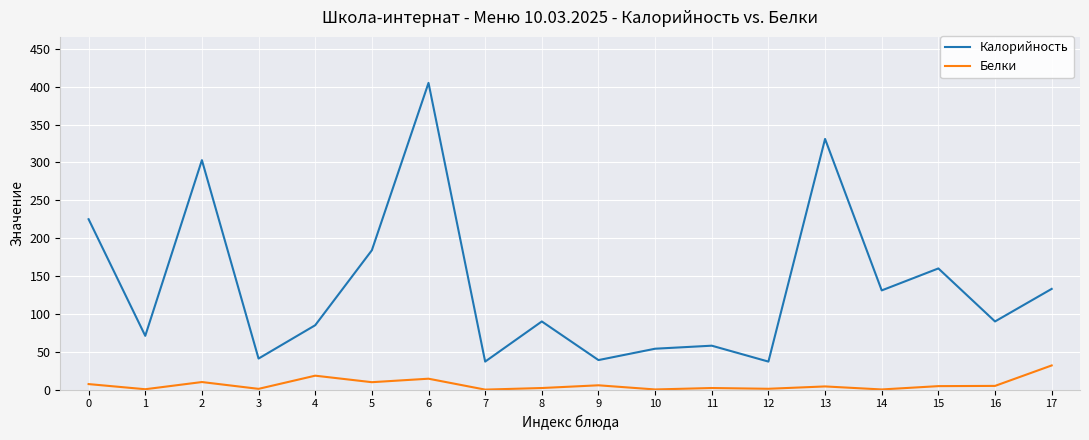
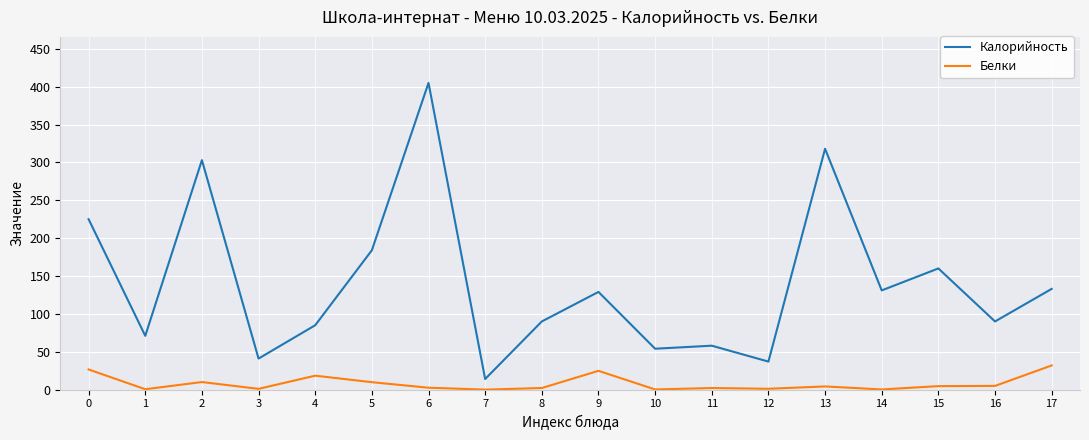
  {
    "Калорийность": {
      "0": 230,
      "1": 70,
      "2": 300,
      "3": 40,
      "4": 90,
      "5": 180,
      "6": 410,
-     "7": 40,
+     "7": 10,
      "8": 90,
-     "9": 40,
+     "9": 130,
      "10": 50,
      "11": 60,
      "12": 40,
-     "13": 330,
+     "13": 320,
      "14": 130,
      "15": 160,
      "16": 90,
      "17": 130
    },
    "Белки": {
-     "0": 10,
+     "0": 30,
      "1": 0,
      "2": 10,
      "3": 0,
      "4": 20,
      "5": 10,
-     "6": 10,
+     "6": 0,
      "7": 0,
      "8": 0,
-     "9": 10,
+     "9": 20,
      "10": 0,
      "11": 0,
      "12": 0,
      "13": 0,
      "14": 0,
      "15": 0,
      "16": 0,
      "17": 30
    }
  }
